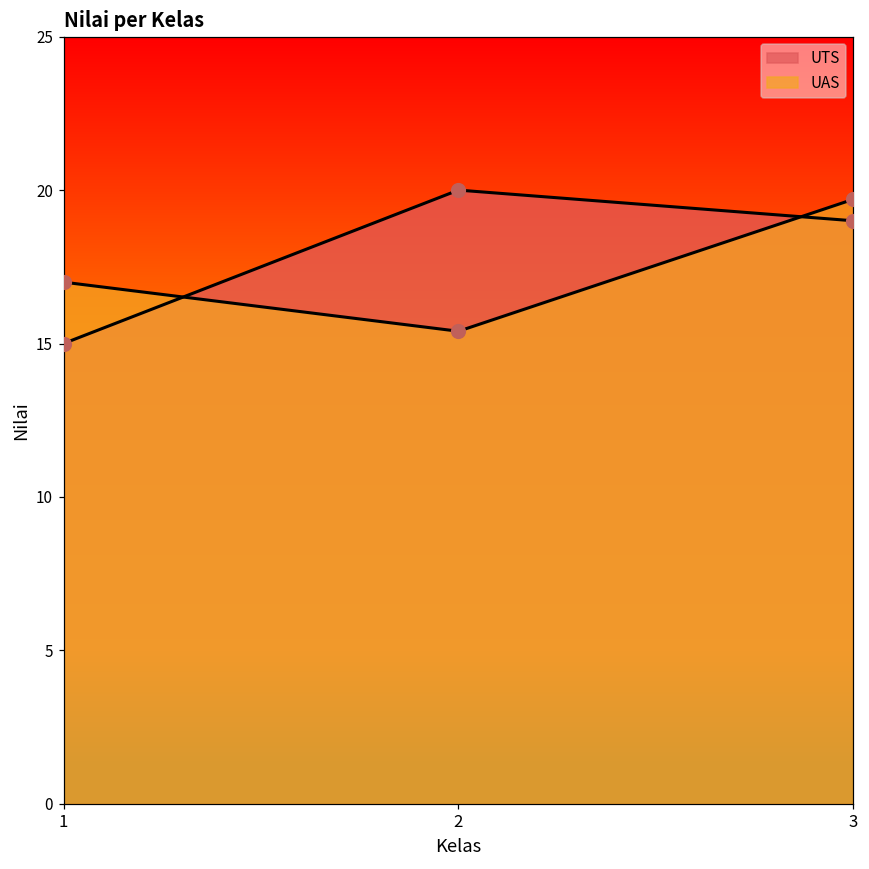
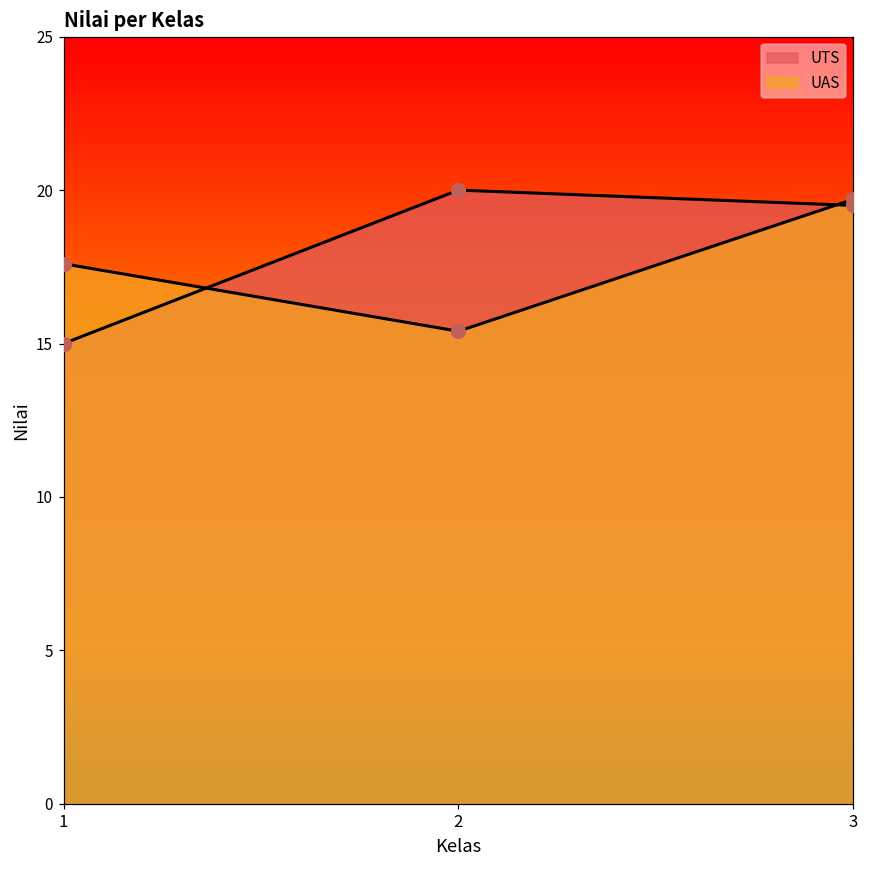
  {
    "UTS": {
      "1": 15.0,
      "2": 20.0,
-     "3": 19.0
+     "3": 19.5
    },
    "UAS": {
-     "1": 17.0,
+     "1": 17.6,
      "2": 15.4,
      "3": 19.7
    }
  }
